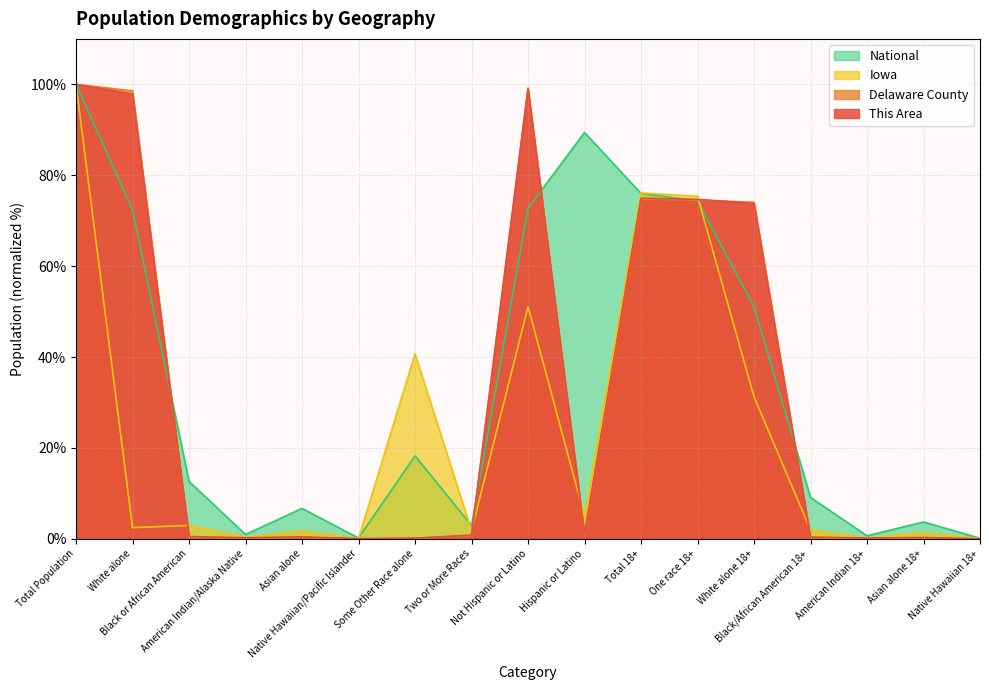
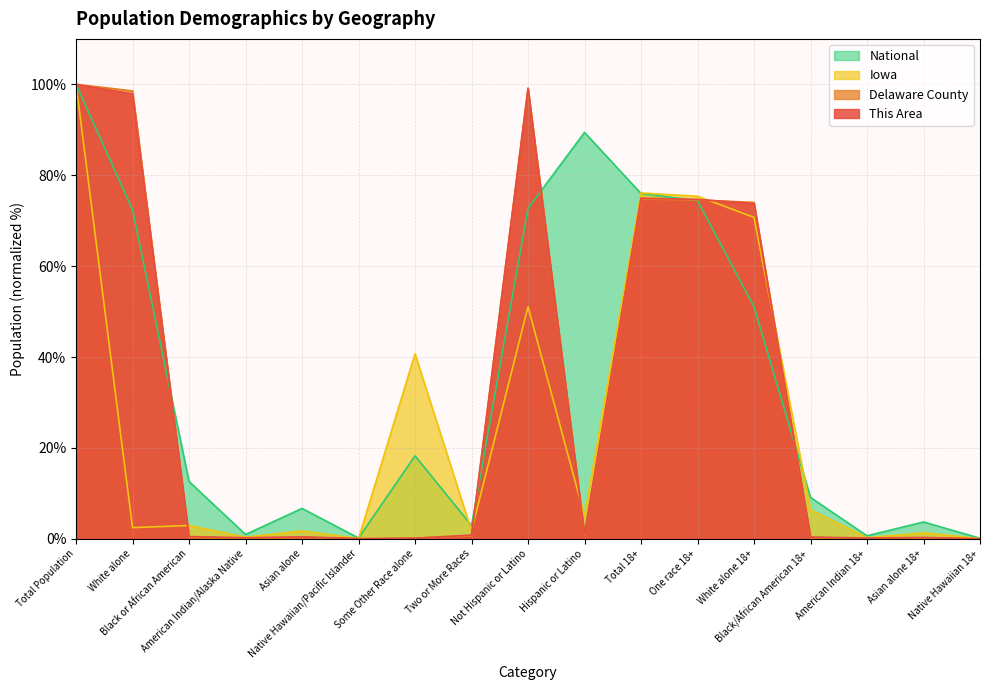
  {
    "National": {
      "White alone": "72%",
      "Black or African American": "13%",
      "American Indian/Alaska Native": "1%",
      "Asian alone": "7%",
      "Some Other Race alone": "18%",
      "Two or More Races": "3%",
      "Not Hispanic or Latino": "73%",
      "Hispanic or Latino": "89%",
      "White alone 18+": "51%",
      "Black/African American 18+": "9%",
      "Asian alone 18+": "4%"
    },
    "Iowa": {
      "White alone": "2%",
      "Black or African American": "3%",
      "Asian alone": "2%",
      "Some Other Race alone": "41%",
      "Two or More Races": "2%",
      "Not Hispanic or Latino": "51%",
      "Hispanic or Latino": "5%",
      "One race 18+": "75%",
-     "White alone 18+": "31%",
-     "Black/African American 18+": "2%",
+     "White alone 18+": "71%",
+     "Black/African American 18+": "6%",
      "Asian alone 18+": "1%"
    }
  }
